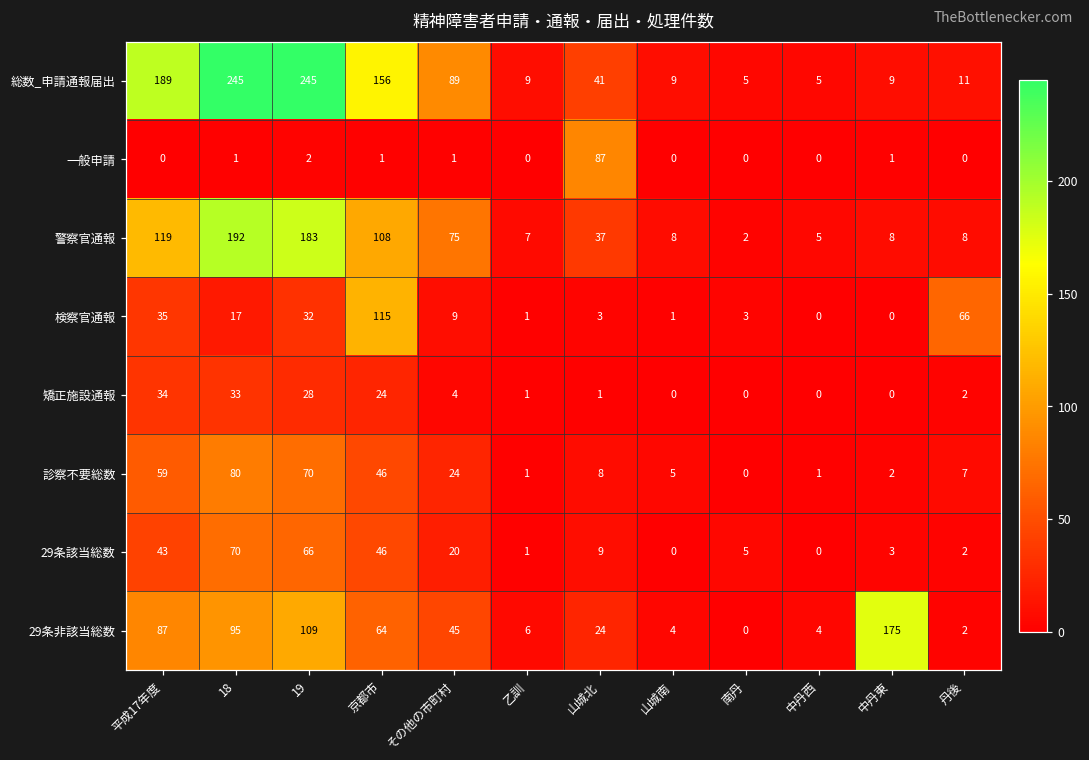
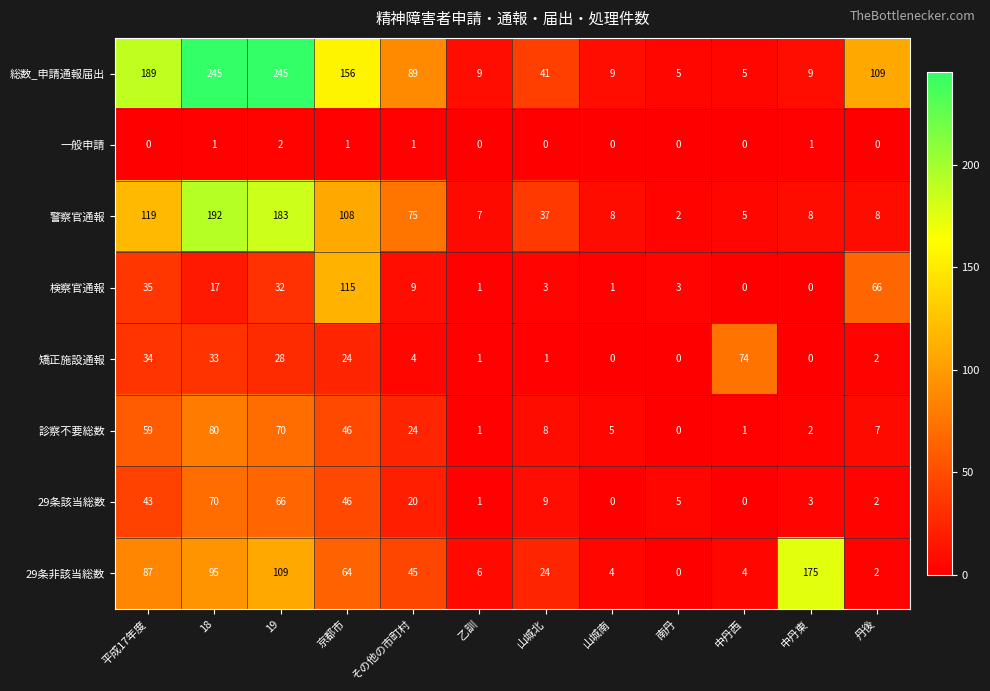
  {
    "総数_申請通報届出": {
      "平成17年度": 189,
      "18": 245,
      "19": 245,
      "京都市": 156,
      "その他の市町村": 89,
      "乙訓": 9,
      "山城北": 41,
      "山城南": 9,
      "南丹": 5,
      "中丹西": 5,
      "中丹東": 9,
-     "丹後": 11
+     "丹後": 109
    },
    "一般申請": {
      "平成17年度": 0,
      "18": 1,
      "19": 2,
      "京都市": 1,
      "その他の市町村": 1,
      "乙訓": 0,
-     "山城北": 87,
+     "山城北": 0,
      "山城南": 0,
      "南丹": 0,
      "中丹西": 0,
      "中丹東": 1,
      "丹後": 0
    },
    "警察官通報": {
      "平成17年度": 119,
      "18": 192,
      "19": 183,
      "京都市": 108,
      "その他の市町村": 75,
      "乙訓": 7,
      "山城北": 37,
      "山城南": 8,
      "南丹": 2,
      "中丹西": 5,
      "中丹東": 8,
      "丹後": 8
    },
    "検察官通報": {
      "平成17年度": 35,
      "18": 17,
      "19": 32,
      "京都市": 115,
      "その他の市町村": 9,
      "乙訓": 1,
      "山城北": 3,
      "山城南": 1,
      "南丹": 3,
      "中丹西": 0,
      "中丹東": 0,
      "丹後": 66
    },
    "矯正施設通報": {
      "平成17年度": 34,
      "18": 33,
      "19": 28,
      "京都市": 24,
      "その他の市町村": 4,
      "乙訓": 1,
      "山城北": 1,
      "山城南": 0,
      "南丹": 0,
-     "中丹西": 0,
+     "中丹西": 74,
      "中丹東": 0,
      "丹後": 2
    },
    "診察不要総数": {
      "平成17年度": 59,
      "18": 80,
      "19": 70,
      "京都市": 46,
      "その他の市町村": 24,
      "乙訓": 1,
      "山城北": 8,
      "山城南": 5,
      "南丹": 0,
      "中丹西": 1,
      "中丹東": 2,
      "丹後": 7
    },
    "29条該当総数": {
      "平成17年度": 43,
      "18": 70,
      "19": 66,
      "京都市": 46,
      "その他の市町村": 20,
      "乙訓": 1,
      "山城北": 9,
      "山城南": 0,
      "南丹": 5,
      "中丹西": 0,
      "中丹東": 3,
      "丹後": 2
    },
    "29条非該当総数": {
      "平成17年度": 87,
      "18": 95,
      "19": 109,
      "京都市": 64,
      "その他の市町村": 45,
      "乙訓": 6,
      "山城北": 24,
      "山城南": 4,
      "南丹": 0,
      "中丹西": 4,
      "中丹東": 175,
      "丹後": 2
    }
  }
